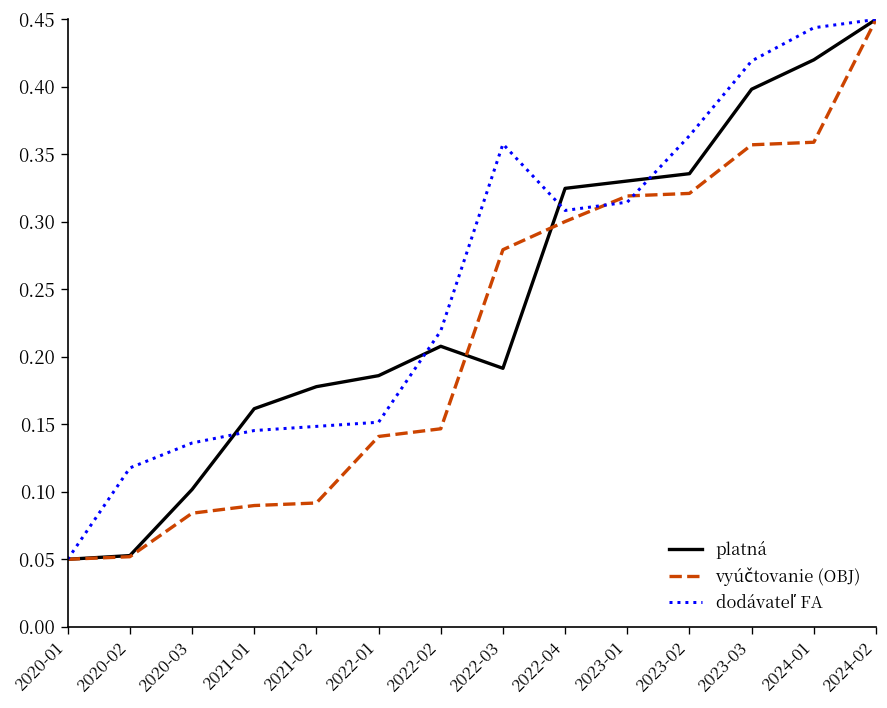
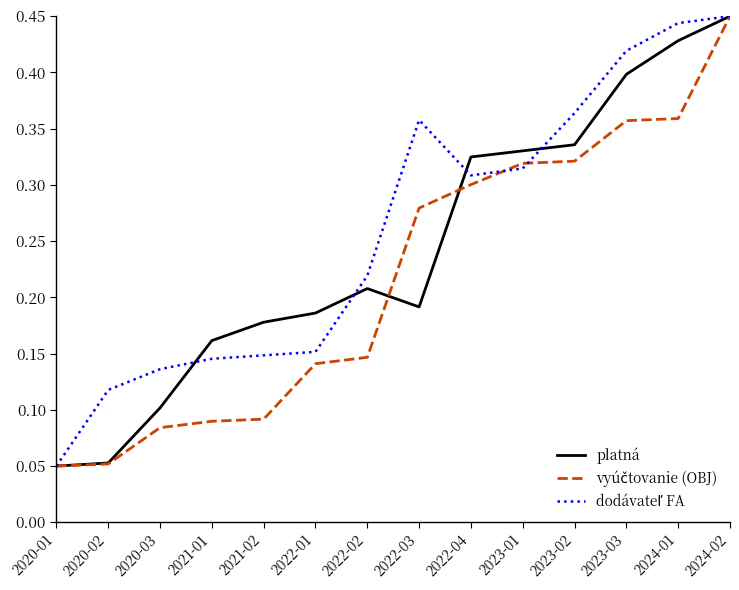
  {
    "platná": {
      "2020-03": 0.102,
      "2021-01": 0.162,
      "2021-02": 0.178,
      "2022-01": 0.186,
      "2022-02": 0.208,
      "2022-03": 0.191,
      "2022-04": 0.325,
      "2023-01": 0.330,
      "2023-02": 0.336,
      "2023-03": 0.398,
-     "2024-01": 0.420
+     "2024-01": 0.428
    },
    "vyúčtovanie (OBJ)": {
      "2020-03": 0.084,
      "2021-01": 0.090,
      "2021-02": 0.092,
      "2022-01": 0.141,
      "2022-02": 0.147,
      "2022-03": 0.279,
      "2022-04": 0.300,
      "2023-01": 0.319,
      "2023-02": 0.321,
      "2023-03": 0.357,
      "2024-01": 0.359
    },
    "dodávateľ FA": {
      "2020-02": 0.118,
      "2020-03": 0.136,
      "2021-01": 0.145,
      "2021-02": 0.148,
      "2022-01": 0.152,
      "2022-02": 0.219,
      "2022-03": 0.358,
      "2022-04": 0.308,
      "2023-01": 0.315,
      "2023-02": 0.364,
      "2023-03": 0.419,
      "2024-01": 0.444
    }
  }
